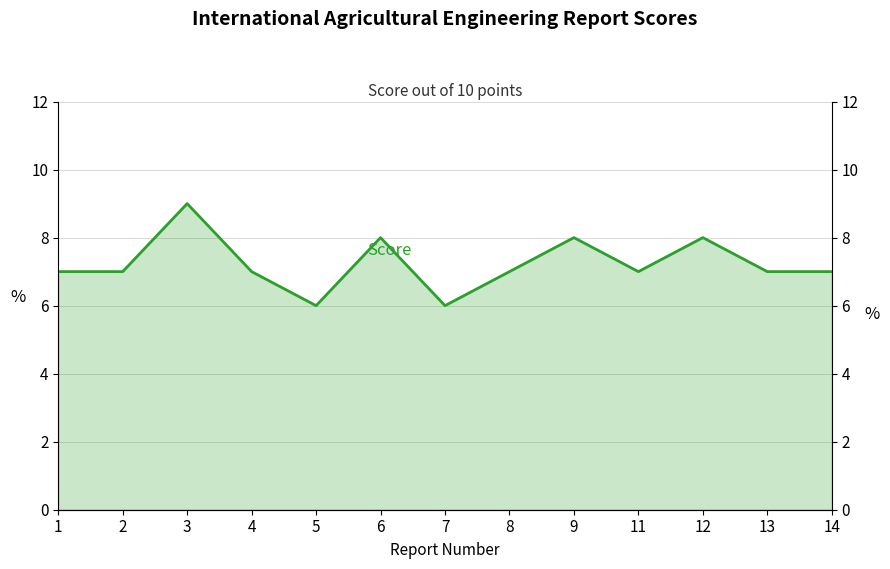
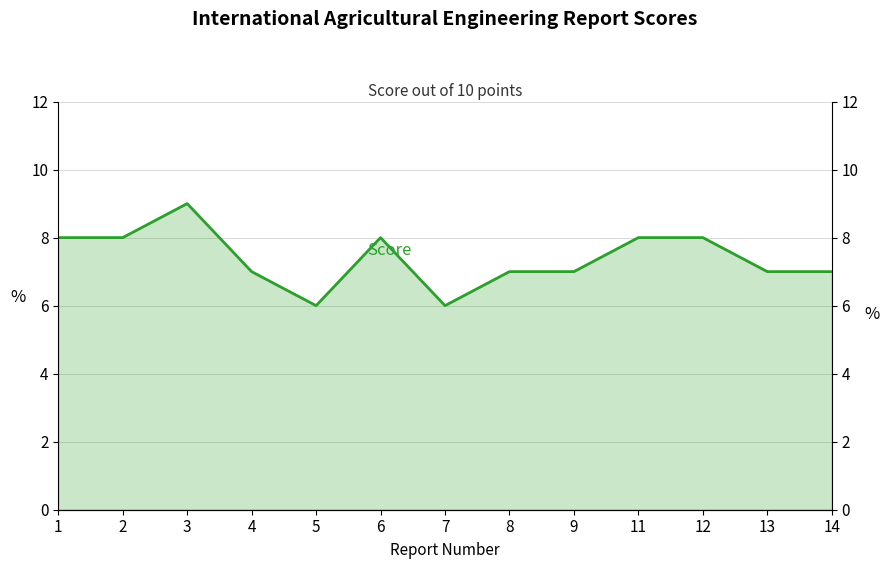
  {
-   "1": 7,
-   "2": 7,
+   "1": 8,
+   "2": 8,
    "3": 9,
    "4": 7,
    "5": 6,
    "6": 8,
    "7": 6,
    "8": 7,
-   "9": 8,
-   "11": 7,
+   "9": 7,
+   "11": 8,
    "12": 8,
    "13": 7,
    "14": 7
  }
